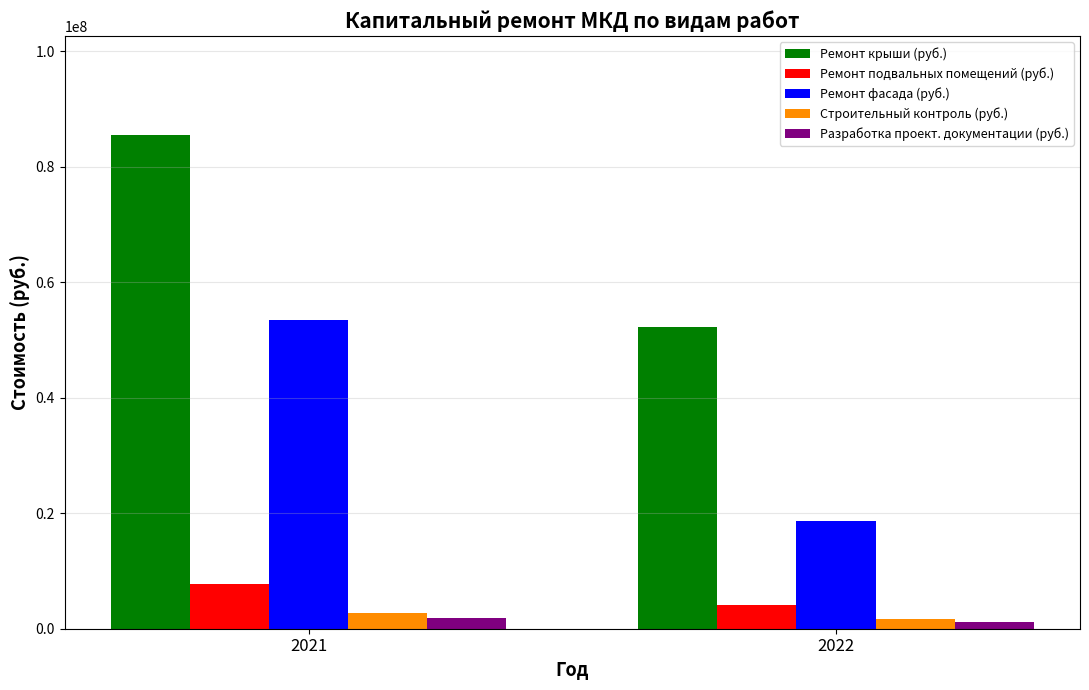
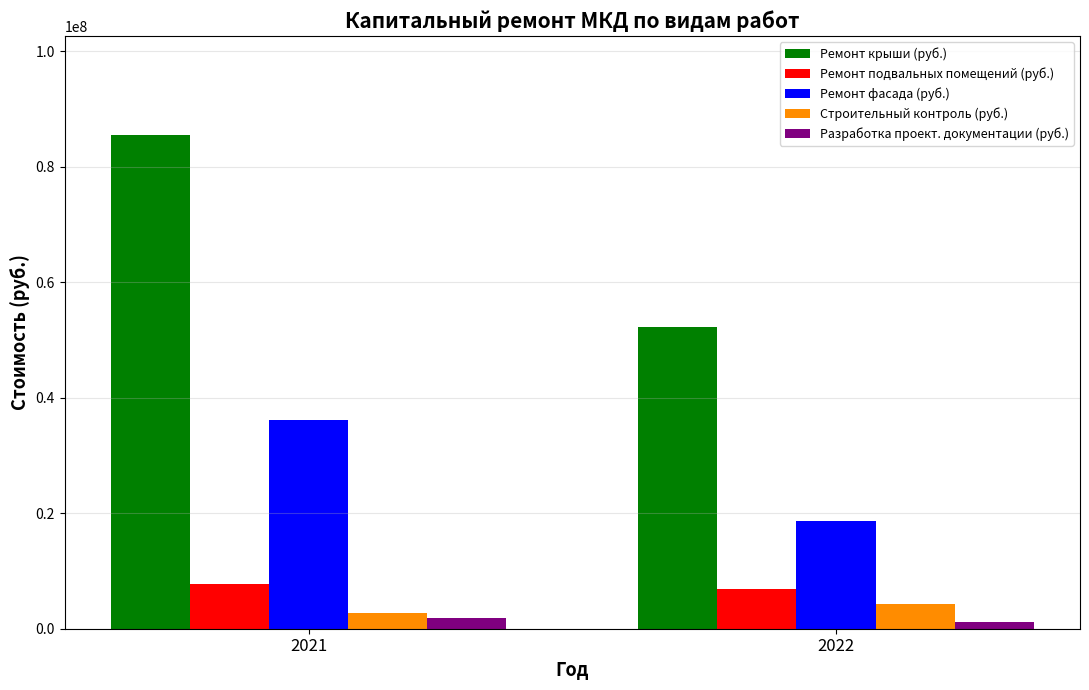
  {
    "Ремонт крыши (руб.)": {
      "2021": 86000000,
      "2022": 52000000
    },
    "Ремонт подвальных помещений (руб.)": {
      "2021": 8000000,
-     "2022": 4000000
+     "2022": 7000000
    },
    "Ремонт фасада (руб.)": {
-     "2021": 53000000,
+     "2021": 36000000,
      "2022": 19000000
    },
    "Строительный контроль (руб.)": {
      "2021": 3000000,
-     "2022": 2000000
+     "2022": 4000000
    },
    "Разработка проект. документации (руб.)": {
      "2021": 2000000,
      "2022": 1000000
    }
  }
